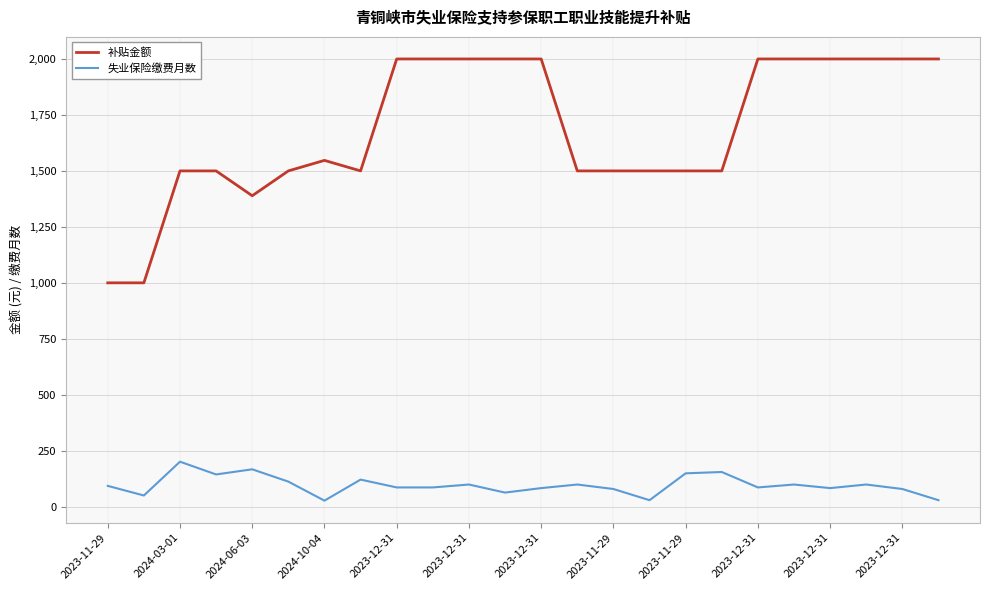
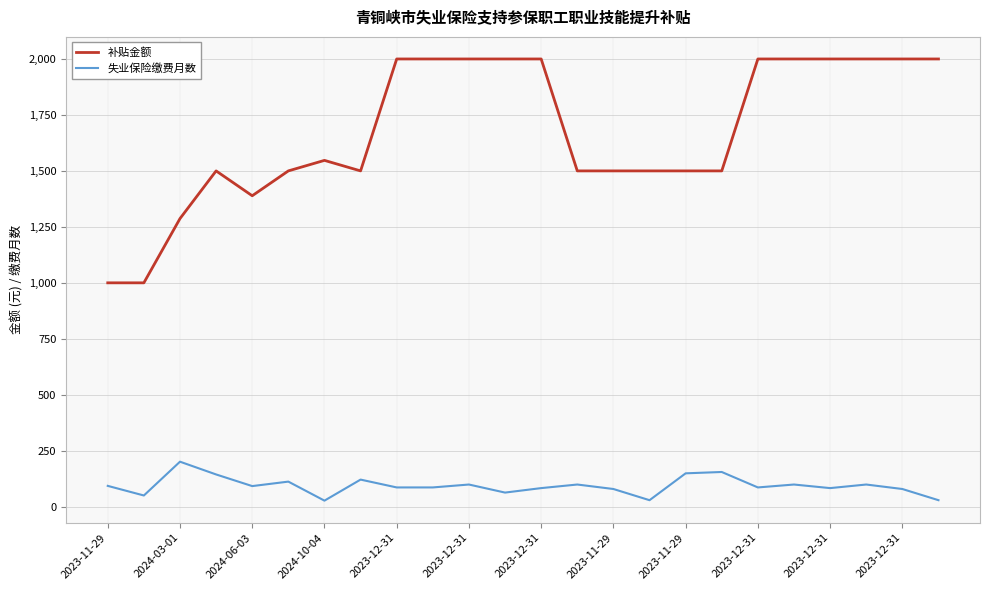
  {
    "补贴金额": {
-     "2024-03-01": "1,500",
+     "2024-03-01": "1,290",
      "2024-06-03": "1,390",
      "2024-10-04": "1,550"
    },
    "失业保险缴费月数": {
      "2024-03-01": "200",
-     "2024-06-03": "170",
+     "2024-06-03": "90",
      "2024-10-04": "30"
    }
  }
